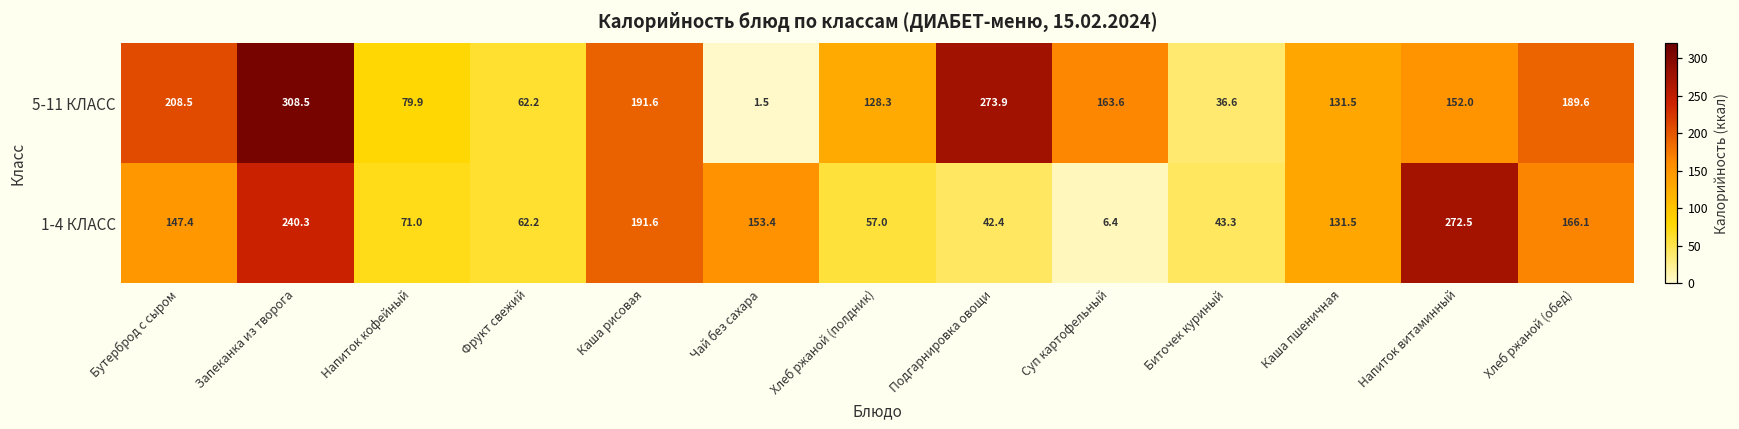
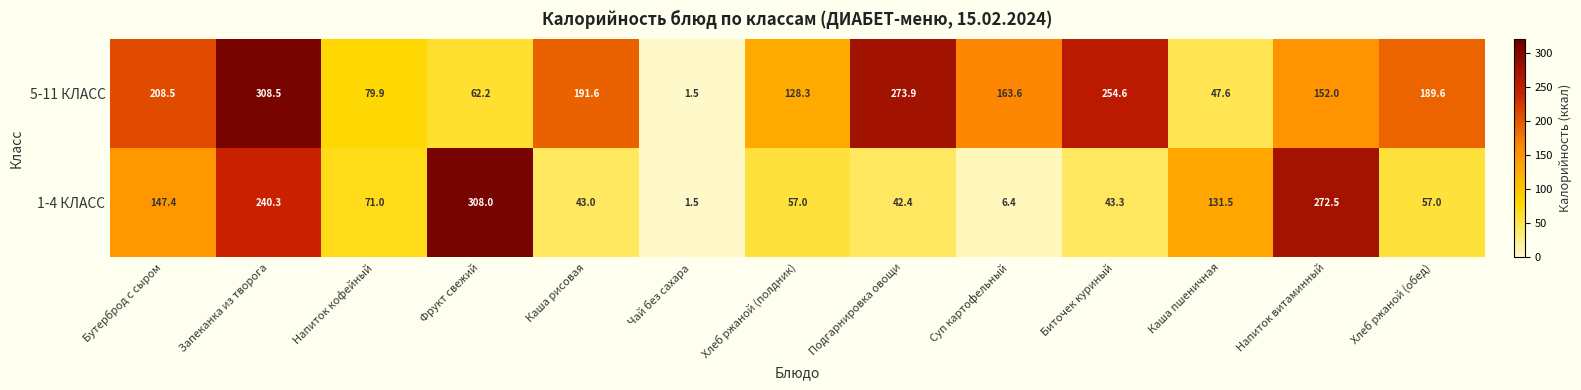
  {
    "5-11 КЛАСС": {
      "Бутерброд с сыром": 208.5,
      "Запеканка из творога": 308.5,
      "Напиток кофейный": 79.9,
      "Фрукт свежий": 62.2,
      "Каша рисовая": 191.6,
      "Чай без сахара": 1.5,
      "Хлеб ржаной (полдник)": 128.3,
      "Подгарнировка овощи": 273.9,
      "Суп картофельный": 163.6,
-     "Биточек куриный": 36.6,
-     "Каша пшеничная": 131.5,
+     "Биточек куриный": 254.6,
+     "Каша пшеничная": 47.6,
      "Напиток витаминный": 152.0,
      "Хлеб ржаной (обед)": 189.6
    },
    "1-4 КЛАСС": {
      "Бутерброд с сыром": 147.4,
      "Запеканка из творога": 240.3,
      "Напиток кофейный": 71.0,
-     "Фрукт свежий": 62.2,
-     "Каша рисовая": 191.6,
-     "Чай без сахара": 153.4,
+     "Фрукт свежий": 308.0,
+     "Каша рисовая": 43.0,
+     "Чай без сахара": 1.5,
      "Хлеб ржаной (полдник)": 57.0,
      "Подгарнировка овощи": 42.4,
      "Суп картофельный": 6.4,
      "Биточек куриный": 43.3,
      "Каша пшеничная": 131.5,
      "Напиток витаминный": 272.5,
-     "Хлеб ржаной (обед)": 166.1
+     "Хлеб ржаной (обед)": 57.0
    }
  }
